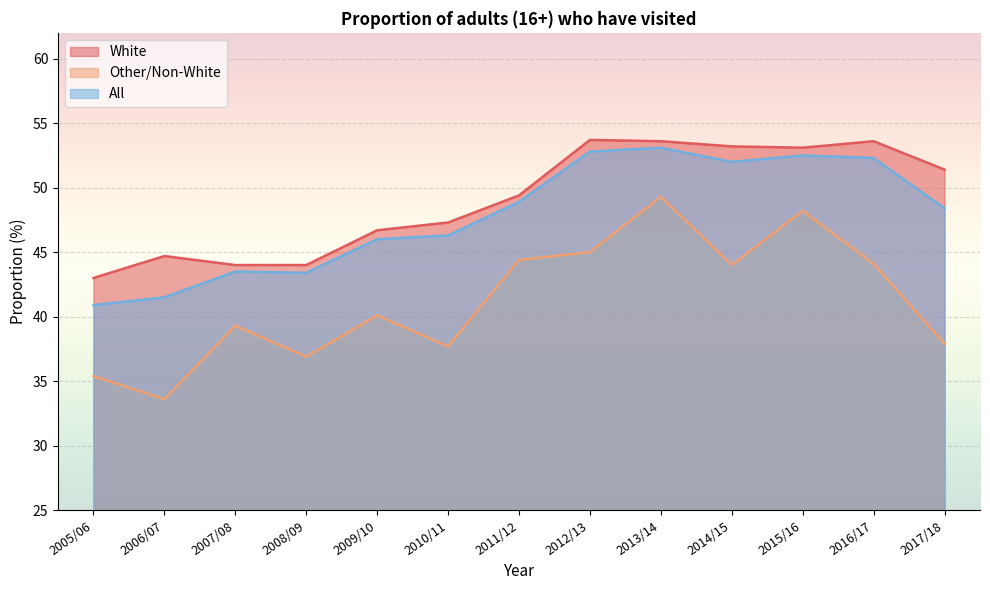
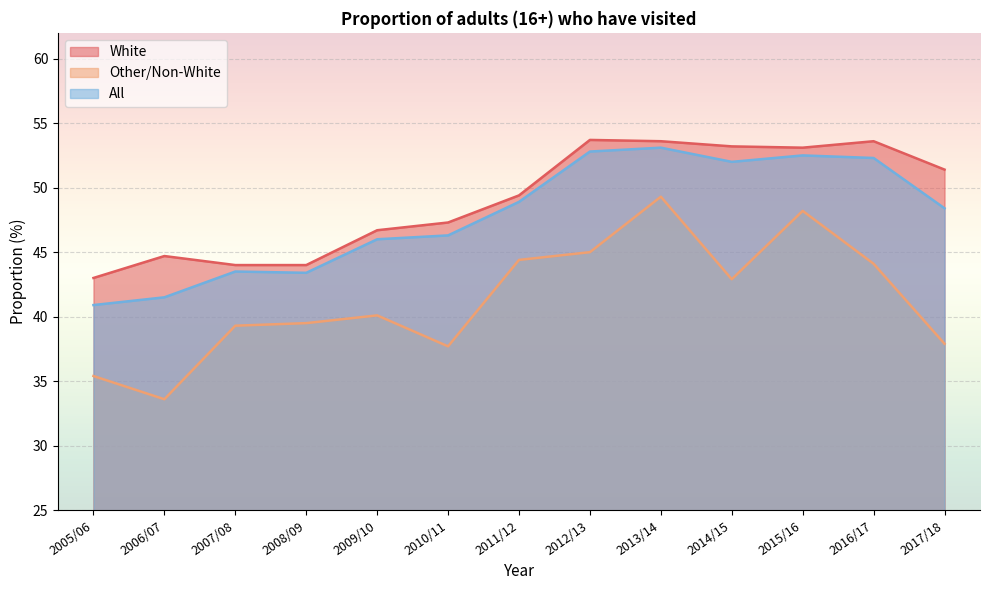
  {
    "White": {
      "2005/06": 43.0,
      "2006/07": 44.7,
      "2007/08": 44.0,
      "2008/09": 44.0,
      "2009/10": 46.7,
      "2010/11": 47.3,
      "2011/12": 49.4,
      "2012/13": 53.7,
      "2013/14": 53.6,
      "2014/15": 53.2,
      "2015/16": 53.1,
      "2016/17": 53.6,
      "2017/18": 51.4
    },
    "Other/Non-White": {
      "2005/06": 35.4,
      "2006/07": 33.6,
      "2007/08": 39.3,
-     "2008/09": 36.9,
+     "2008/09": 39.5,
      "2009/10": 40.1,
      "2010/11": 37.7,
      "2011/12": 44.4,
      "2012/13": 45.0,
      "2013/14": 49.3,
-     "2014/15": 44.0,
+     "2014/15": 42.9,
      "2015/16": 48.2,
      "2016/17": 44.1,
      "2017/18": 37.9
    },
    "All": {
      "2005/06": 40.9,
      "2006/07": 41.5,
      "2007/08": 43.5,
      "2008/09": 43.4,
      "2009/10": 46.0,
      "2010/11": 46.3,
      "2011/12": 48.9,
      "2012/13": 52.8,
      "2013/14": 53.1,
      "2014/15": 52.0,
      "2015/16": 52.5,
      "2016/17": 52.3,
      "2017/18": 48.4
    }
  }
